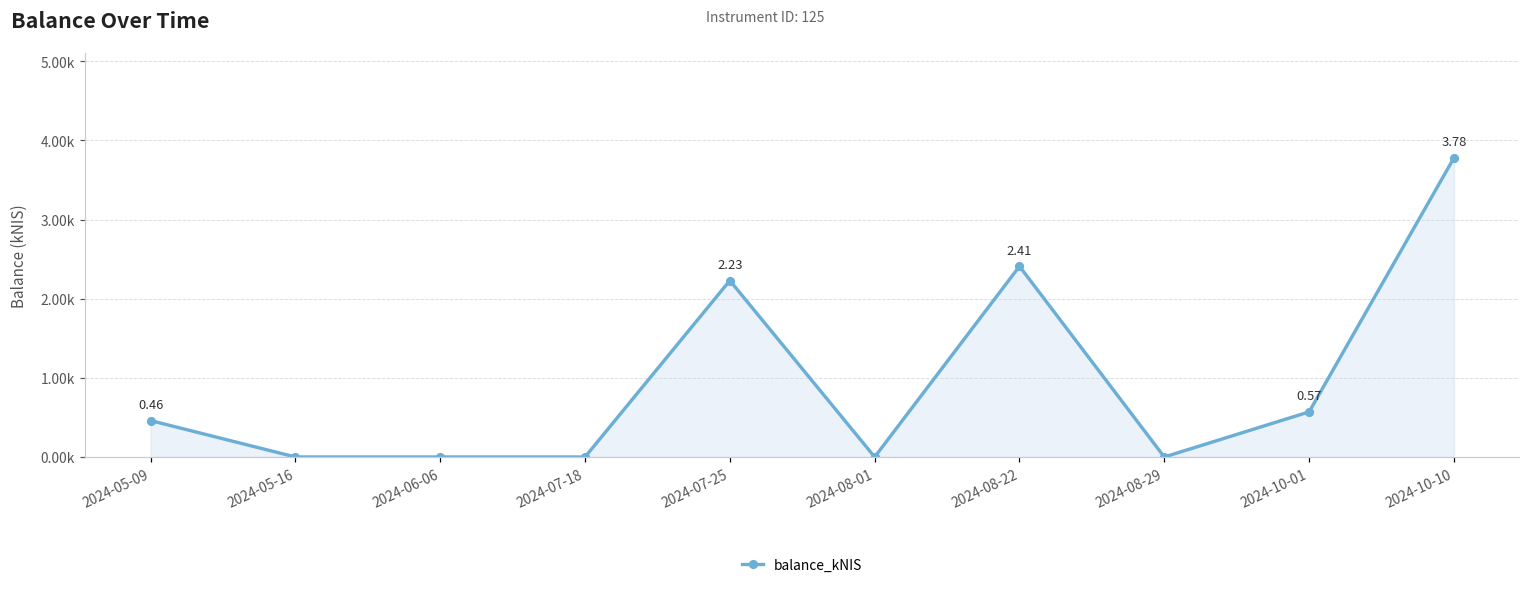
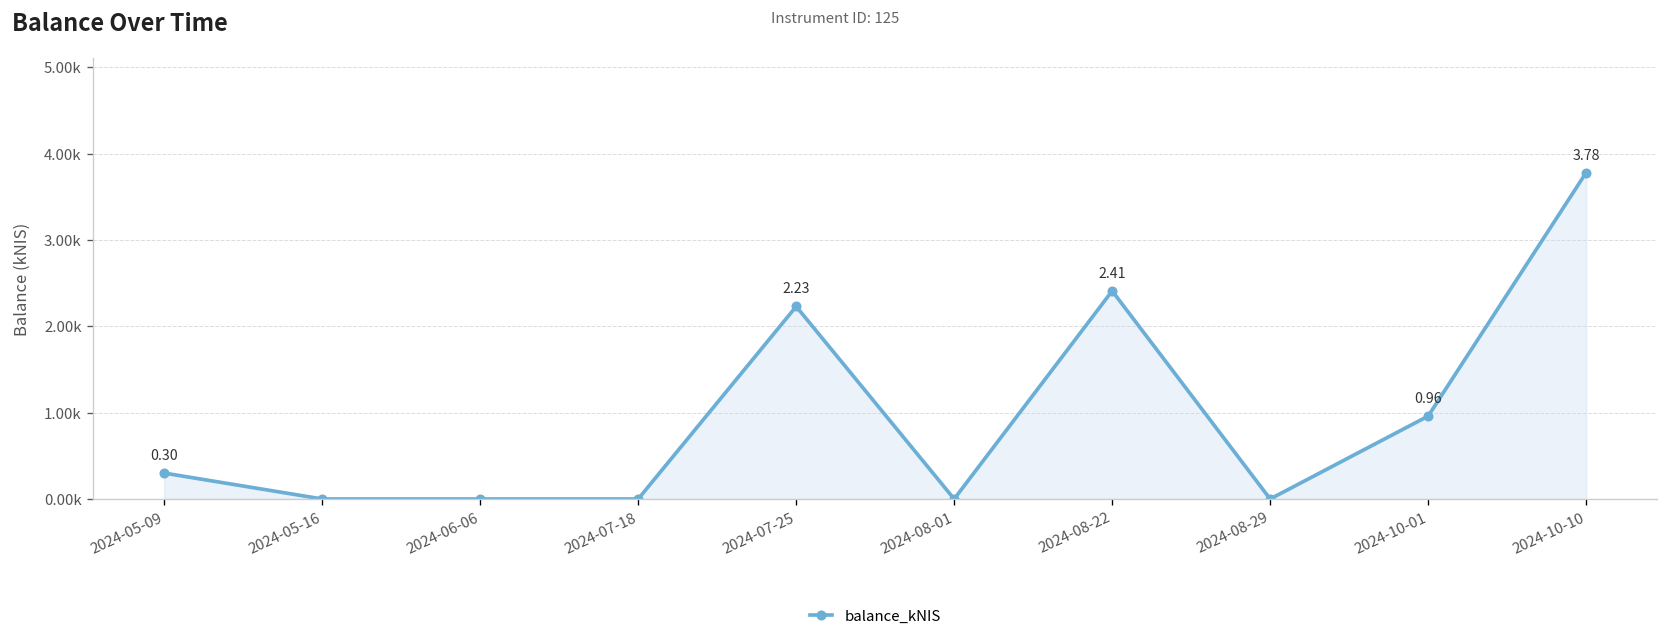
  {
-   "2024-05-09": 0.46,
+   "2024-05-09": 0.30,
    "2024-07-25": 2.23,
    "2024-08-22": 2.41,
-   "2024-10-01": 0.57,
+   "2024-10-01": 0.96,
    "2024-10-10": 3.78
  }
